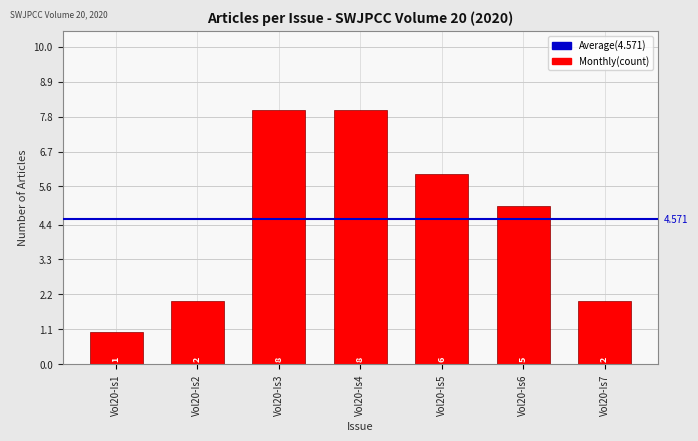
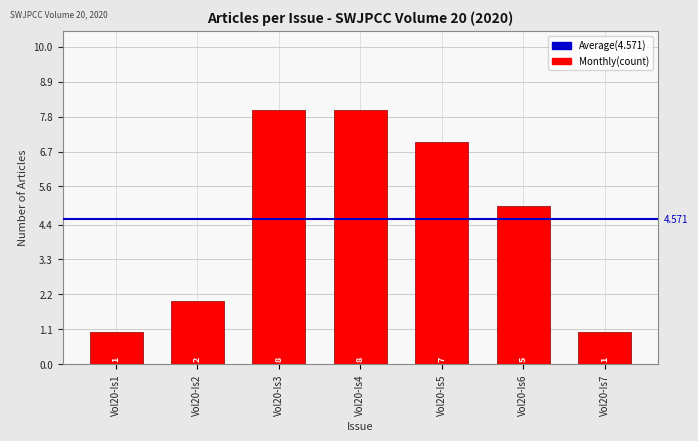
  {
    "Vol20-Is1": 1,
    "Vol20-Is2": 2,
    "Vol20-Is3": 8,
    "Vol20-Is4": 8,
-   "Vol20-Is5": 6,
+   "Vol20-Is5": 7,
    "Vol20-Is6": 5,
-   "Vol20-Is7": 2
+   "Vol20-Is7": 1
  }
